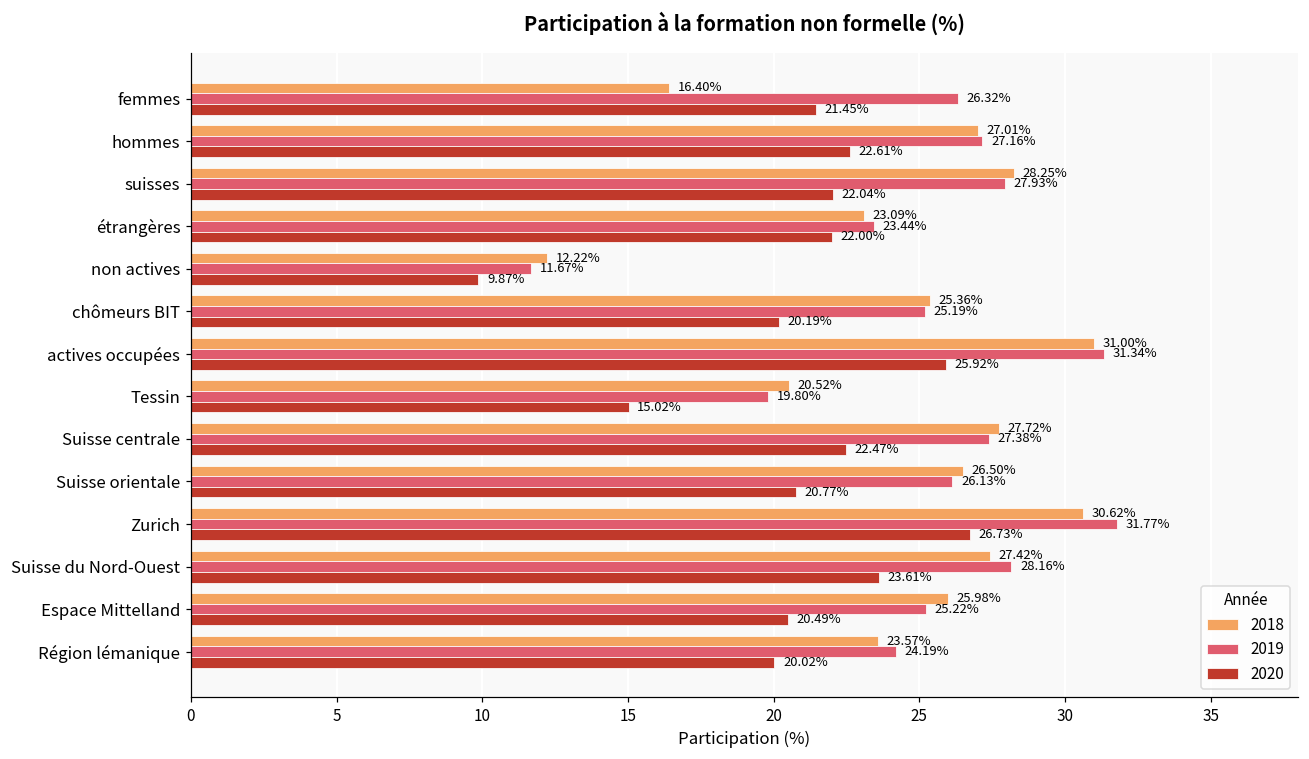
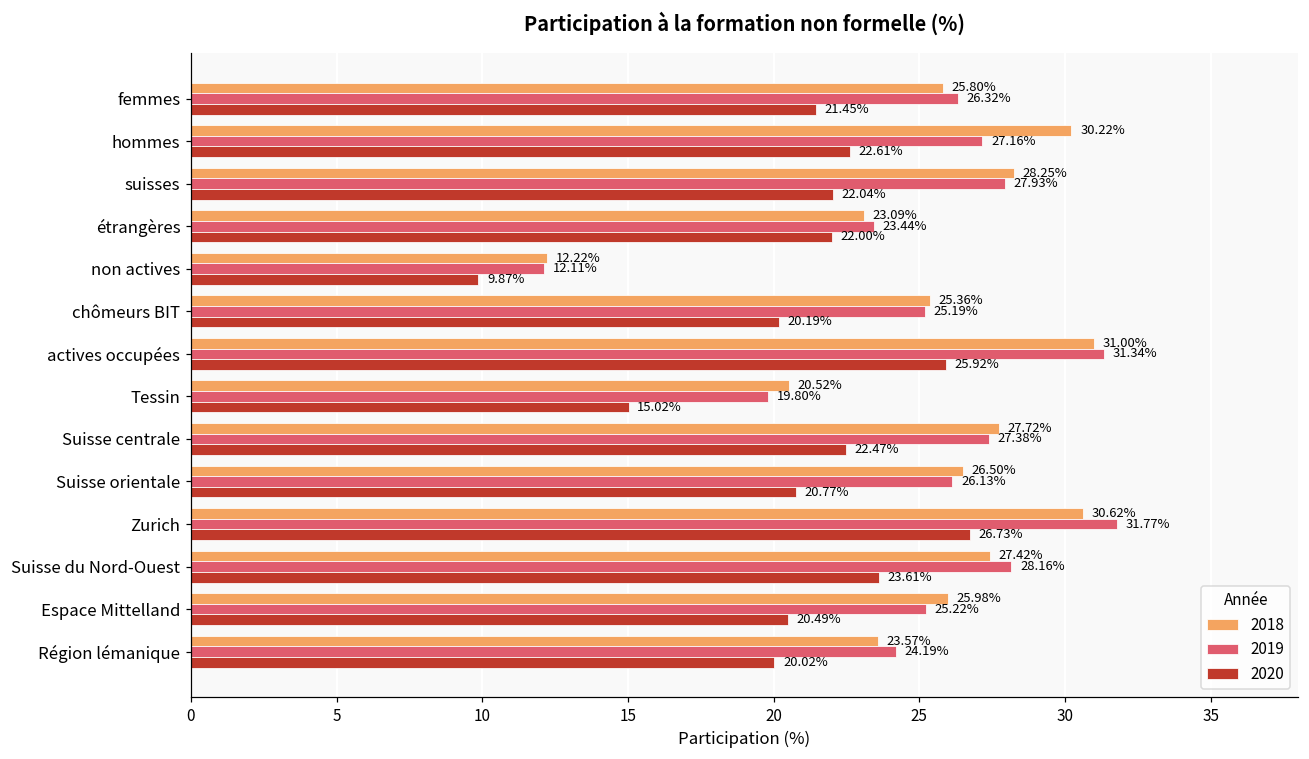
  {
    "2018": {
-     "femmes": "16.40%",
-     "hommes": "27.01%",
+     "femmes": "25.80%",
+     "hommes": "30.22%",
      "Tessin": "20.52%",
      "Zurich": "30.62%",
      "Suisse du Nord-Ouest": "27.42%",
      "Espace Mittelland": "25.98%"
    },
    "2019": {
      "femmes": "26.32%",
-     "non actives": "11.67%",
+     "non actives": "12.11%",
      "Tessin": "19.80%",
      "Zurich": "31.77%",
      "Suisse du Nord-Ouest": "28.16%",
      "Espace Mittelland": "25.22%"
    },
    "2020": {
      "femmes": "21.45%",
      "hommes": "22.61%",
      "suisses": "22.04%",
      "étrangères": "22.00%",
      "non actives": "9.87%",
      "chômeurs BIT": "20.19%",
      "actives occupées": "25.92%",
      "Tessin": "15.02%",
      "Suisse centrale": "22.47%",
      "Suisse orientale": "20.77%",
      "Zurich": "26.73%",
      "Suisse du Nord-Ouest": "23.61%",
      "Espace Mittelland": "20.49%",
      "Région lémanique": "20.02%"
    }
  }
